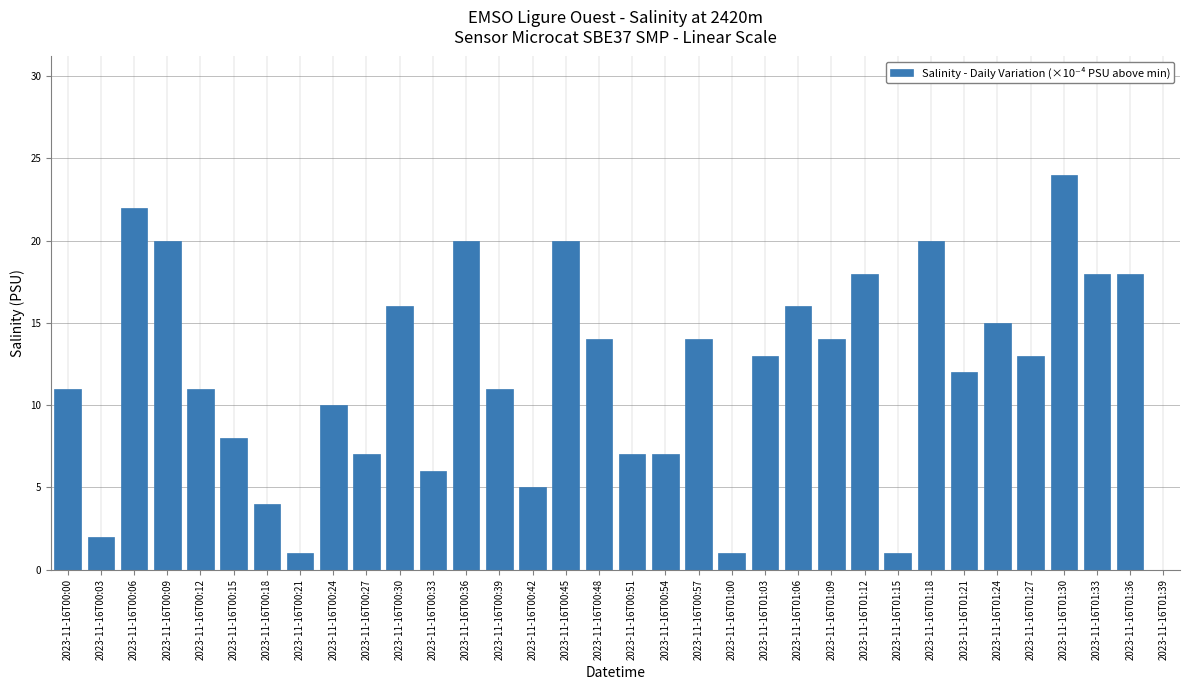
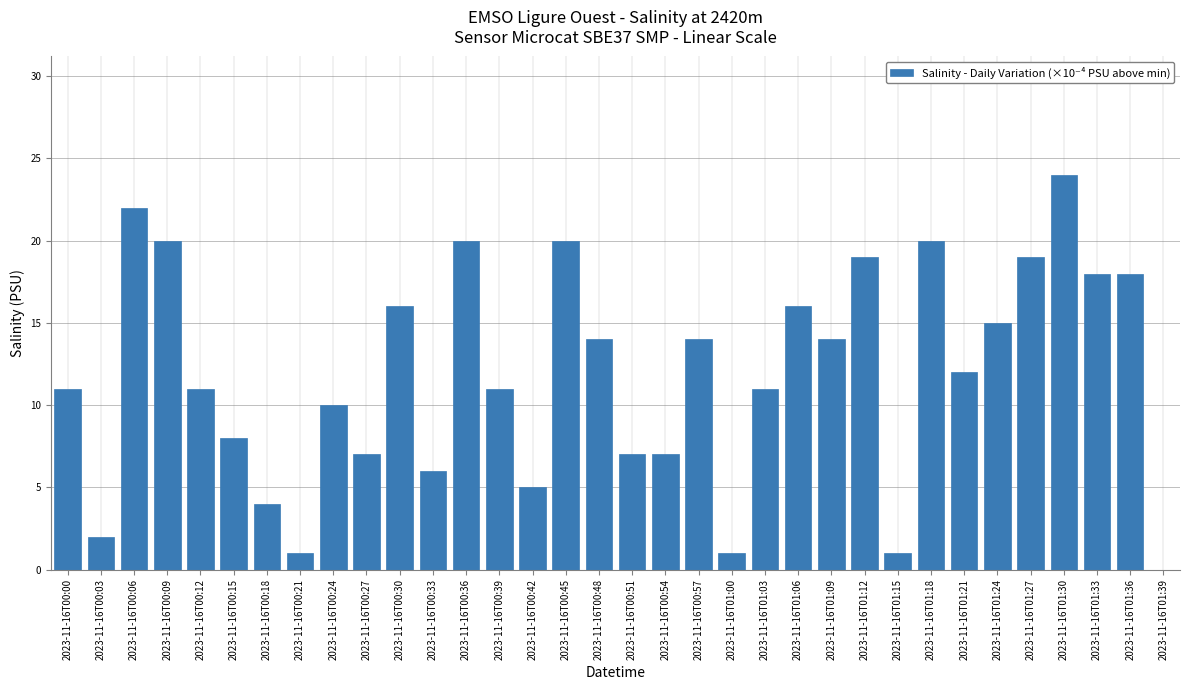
  {
    "2023-11-16T00:00": 11.0,
    "2023-11-16T00:03": 2.0,
    "2023-11-16T00:06": 22.0,
    "2023-11-16T00:09": 20.0,
    "2023-11-16T00:12": 11.0,
    "2023-11-16T00:15": 8.0,
    "2023-11-16T00:18": 4.0,
    "2023-11-16T00:21": 1.0,
    "2023-11-16T00:24": 10.0,
    "2023-11-16T00:27": 7.0,
    "2023-11-16T00:30": 16.0,
    "2023-11-16T00:33": 6.0,
    "2023-11-16T00:36": 20.0,
    "2023-11-16T00:39": 11.0,
    "2023-11-16T00:42": 5.0,
    "2023-11-16T00:45": 20.0,
    "2023-11-16T00:48": 14.0,
    "2023-11-16T00:51": 7.0,
    "2023-11-16T00:54": 7.0,
    "2023-11-16T00:57": 14.0,
    "2023-11-16T01:00": 1.0,
-   "2023-11-16T01:03": 13.0,
+   "2023-11-16T01:03": 11.0,
    "2023-11-16T01:06": 16.0,
    "2023-11-16T01:09": 14.0,
-   "2023-11-16T01:12": 18.0,
+   "2023-11-16T01:12": 19.0,
    "2023-11-16T01:15": 1.0,
    "2023-11-16T01:18": 20.0,
    "2023-11-16T01:21": 12.0,
    "2023-11-16T01:24": 15.0,
-   "2023-11-16T01:27": 13.0,
+   "2023-11-16T01:27": 19.0,
    "2023-11-16T01:30": 24.0,
    "2023-11-16T01:33": 18.0,
    "2023-11-16T01:36": 18.0,
    "2023-11-16T01:39": 0.0
  }
